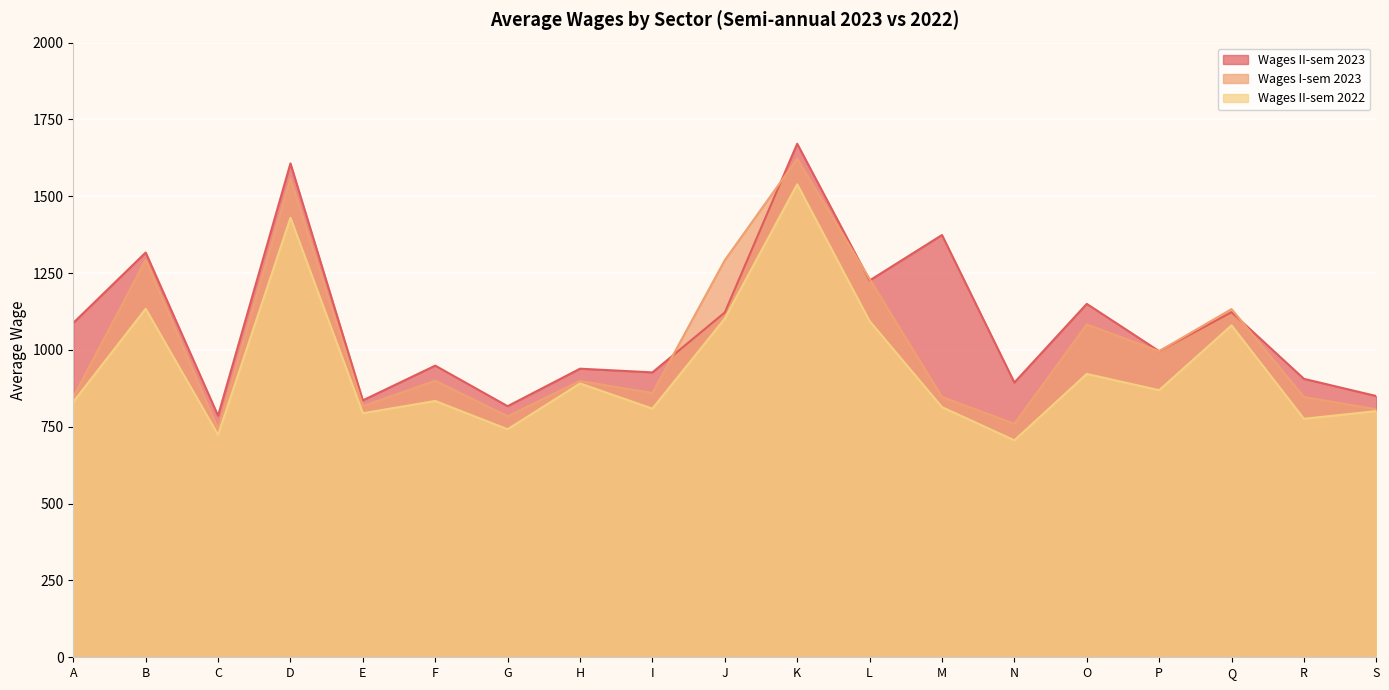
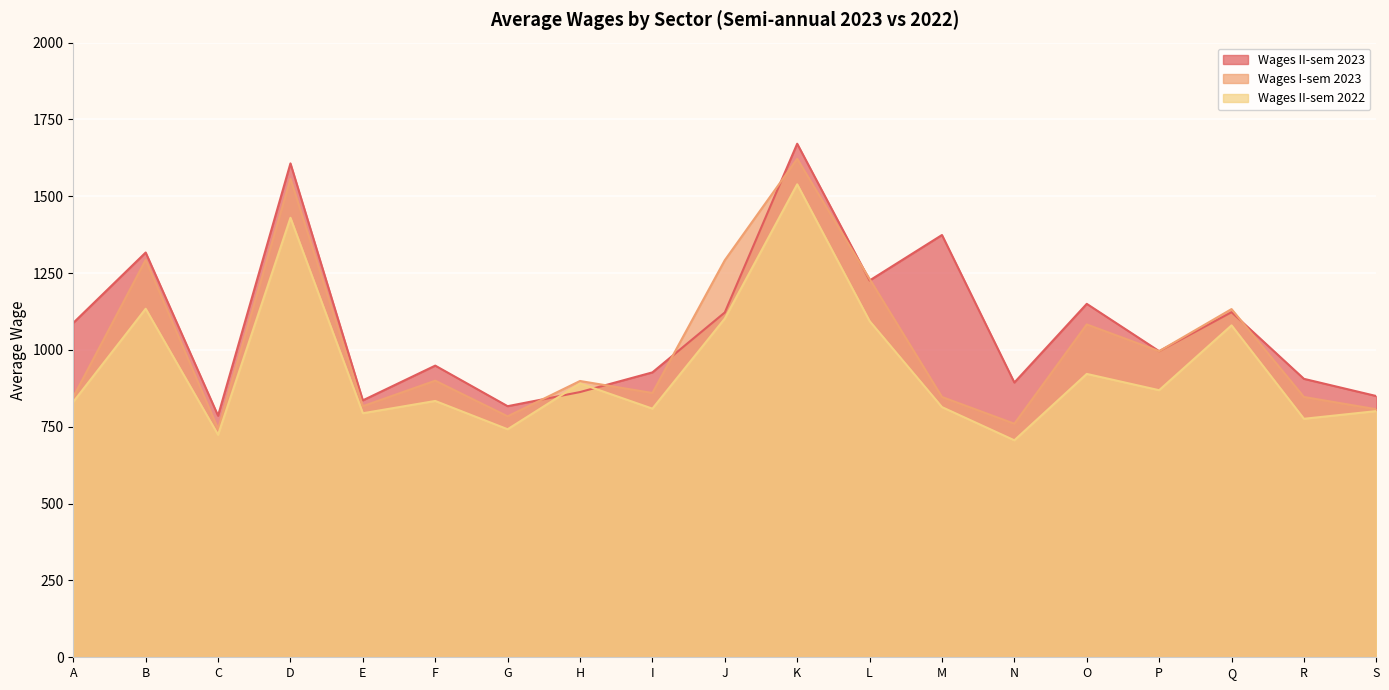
  {
    "Wages II-sem 2023": {
      "A": 1090,
      "B": 1320,
      "C": 790,
      "D": 1610,
      "E": 840,
      "F": 950,
      "G": 820,
-     "H": 940,
+     "H": 860,
      "I": 930,
      "J": 1120,
      "K": 1670,
      "M": 1370,
      "N": 890,
      "O": 1150,
      "Q": 1120,
      "R": 910,
      "S": 850
    }
  }
